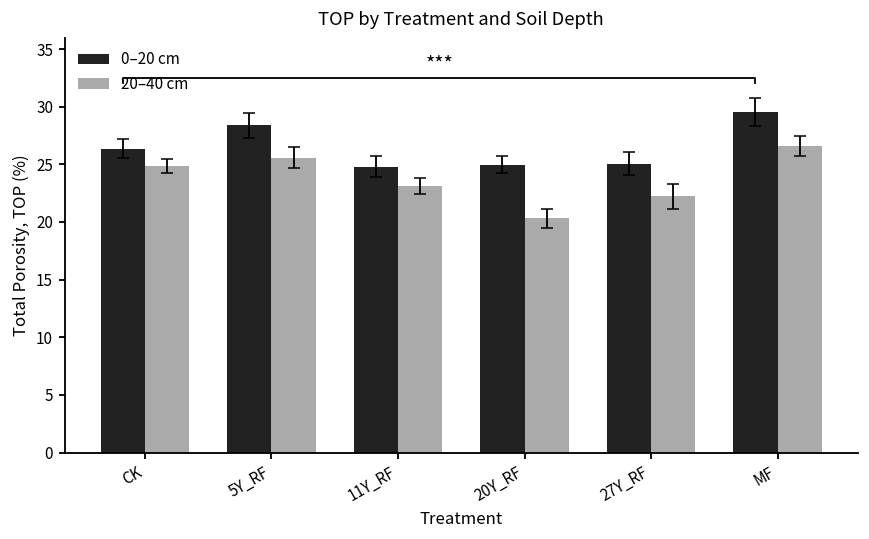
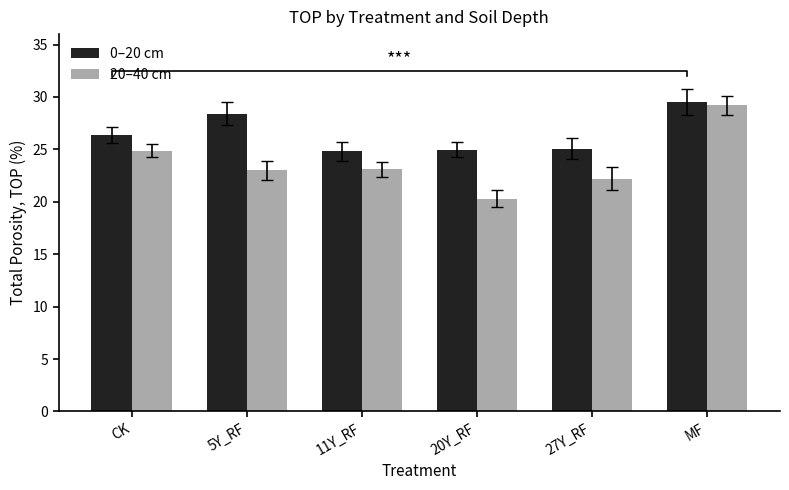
  {
    "20–40 cm": {
      "CK": 24.9,
-     "5Y_RF": 25.6,
+     "5Y_RF": 23.0,
      "11Y_RF": 23.1,
      "20Y_RF": 20.3,
      "27Y_RF": 22.2,
-     "MF": 26.6
+     "MF": 29.2
    }
  }
